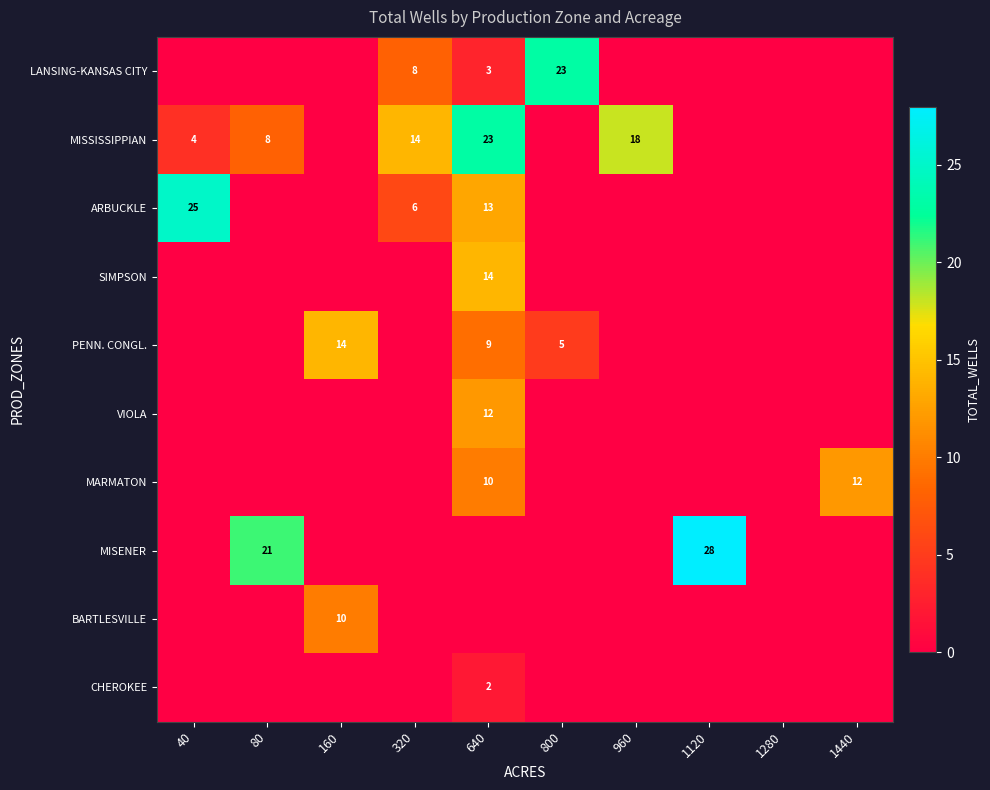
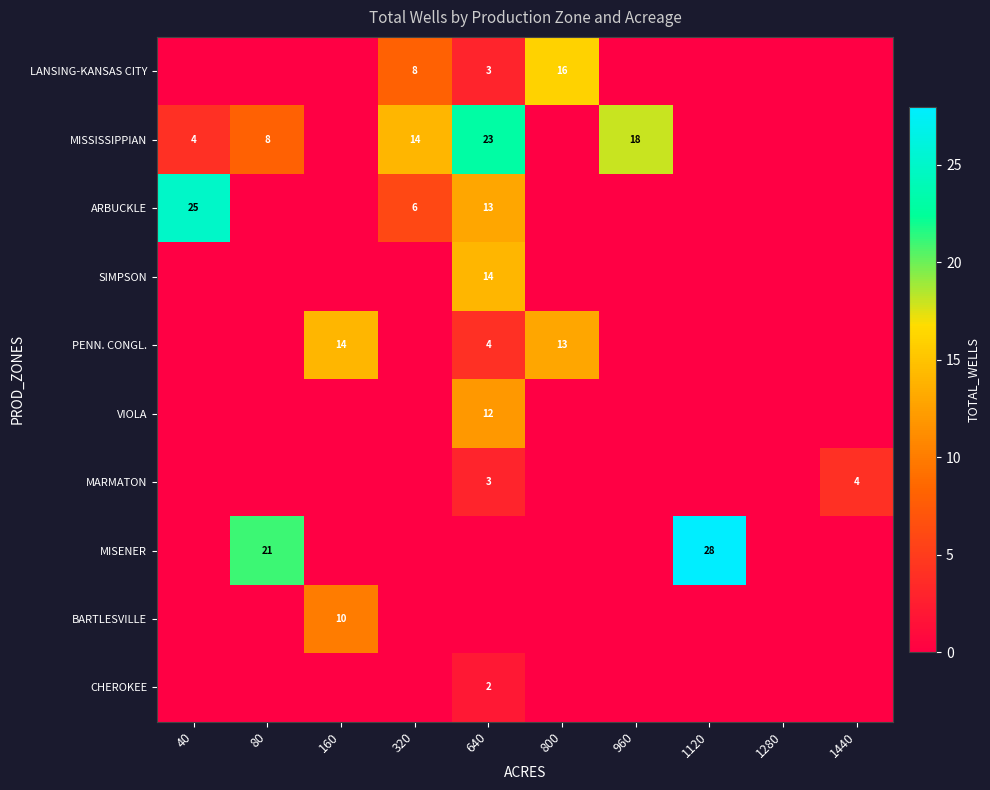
  {
    "LANSING-KANSAS CITY": {
      "320": 8,
      "640": 3,
-     "800": 23
+     "800": 16
    },
    "MISSISSIPPIAN": {
      "40": 4,
      "80": 8,
      "320": 14,
      "640": 23,
      "960": 18
    },
    "ARBUCKLE": {
      "40": 25,
      "320": 6,
      "640": 13
    },
    "SIMPSON": {
      "640": 14
    },
    "PENN. CONGL.": {
      "160": 14,
-     "640": 9,
-     "800": 5
+     "640": 4,
+     "800": 13
    },
    "VIOLA": {
      "640": 12
    },
    "MARMATON": {
-     "640": 10,
-     "1440": 12
+     "640": 3,
+     "1440": 4
    },
    "MISENER": {
      "80": 21,
      "1120": 28
    },
    "BARTLESVILLE": {
      "160": 10
    },
    "CHEROKEE": {
      "640": 2
    }
  }
